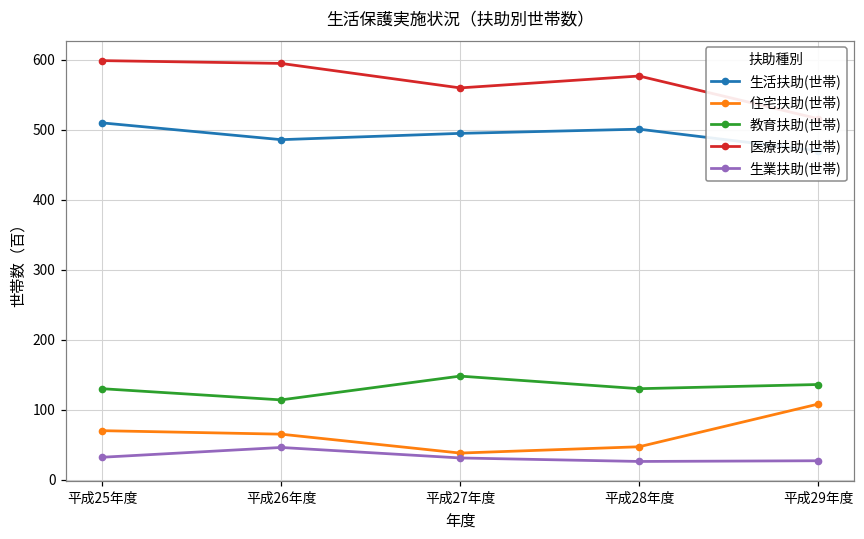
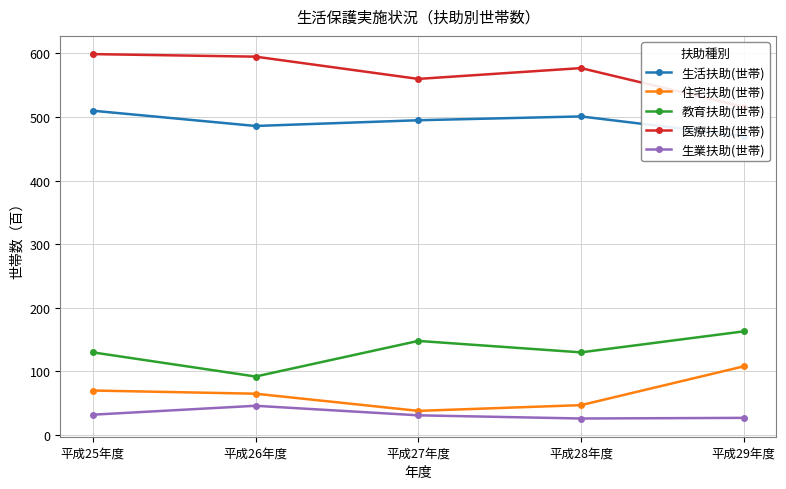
  {
    "生活扶助(世帯)": {
      "平成25年度": 510,
      "平成26年度": 490,
      "平成27年度": 500,
      "平成28年度": 500
    },
    "住宅扶助(世帯)": {
      "平成25年度": 70,
      "平成26年度": 70,
      "平成27年度": 40,
      "平成28年度": 50,
      "平成29年度": 110
    },
    "教育扶助(世帯)": {
      "平成25年度": 130,
-     "平成26年度": 110,
+     "平成26年度": 90,
      "平成27年度": 150,
      "平成28年度": 130,
-     "平成29年度": 140
+     "平成29年度": 160
    },
    "医療扶助(世帯)": {
      "平成25年度": 600,
      "平成26年度": 600,
      "平成27年度": 560,
      "平成28年度": 580
    },
    "生業扶助(世帯)": {
      "平成25年度": 30,
      "平成26年度": 50,
      "平成27年度": 30,
      "平成28年度": 30,
      "平成29年度": 30
    }
  }
